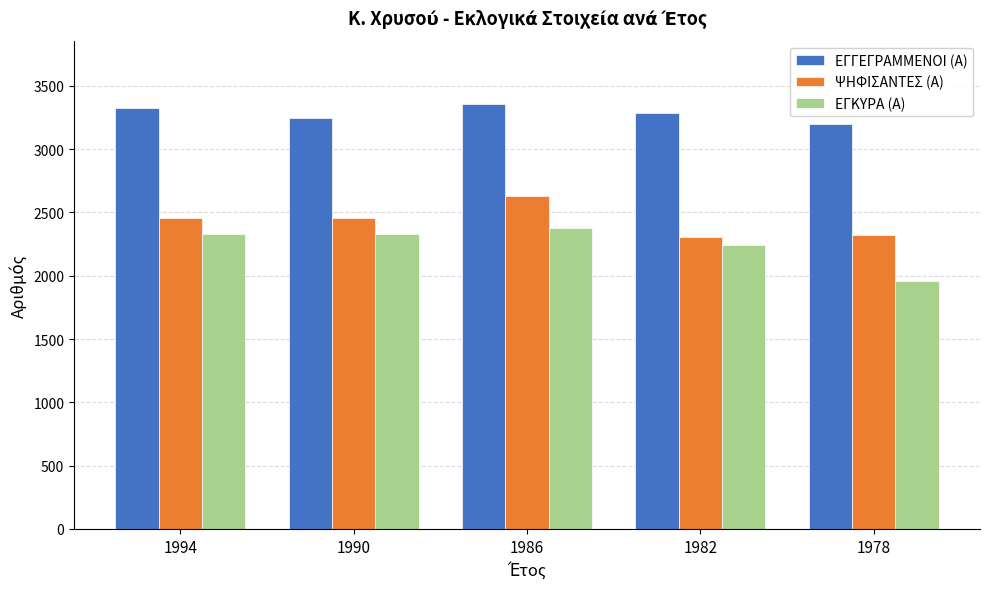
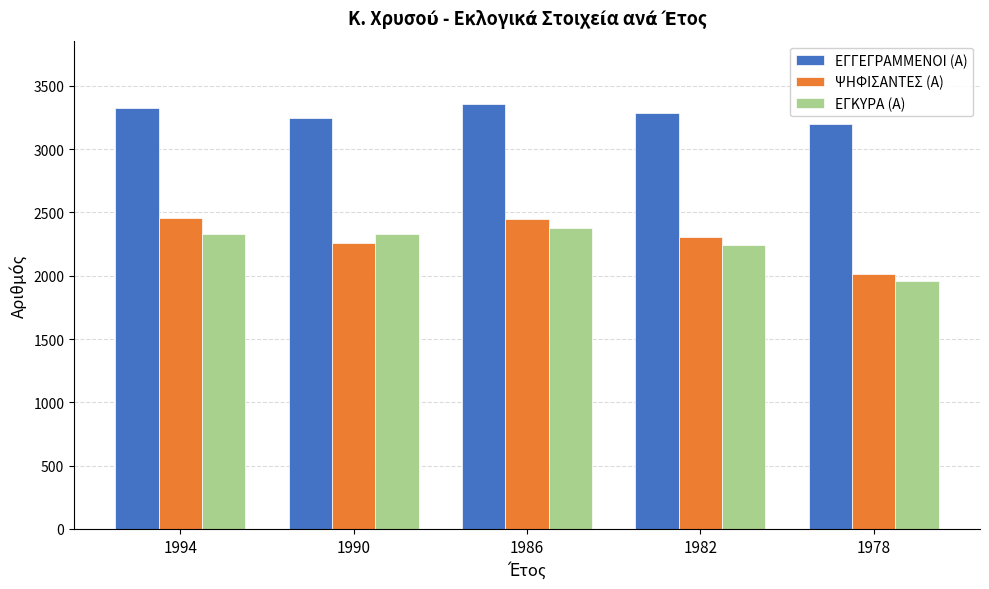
  {
    "ΕΓΓΕΓΡΑΜΜΕΝΟΙ (Α)": {
      "1994": 3330,
      "1990": 3240,
      "1986": 3350,
      "1982": 3280,
      "1978": 3200
    },
    "ΨΗΦΙΣΑΝΤΕΣ (Α)": {
      "1994": 2450,
-     "1990": 2460,
-     "1986": 2630,
+     "1990": 2260,
+     "1986": 2440,
      "1982": 2300,
-     "1978": 2320
+     "1978": 2010
    },
    "ΕΓΚΥΡΑ (Α)": {
      "1994": 2330,
      "1990": 2330,
      "1986": 2370,
      "1982": 2250,
      "1978": 1960
    }
  }
